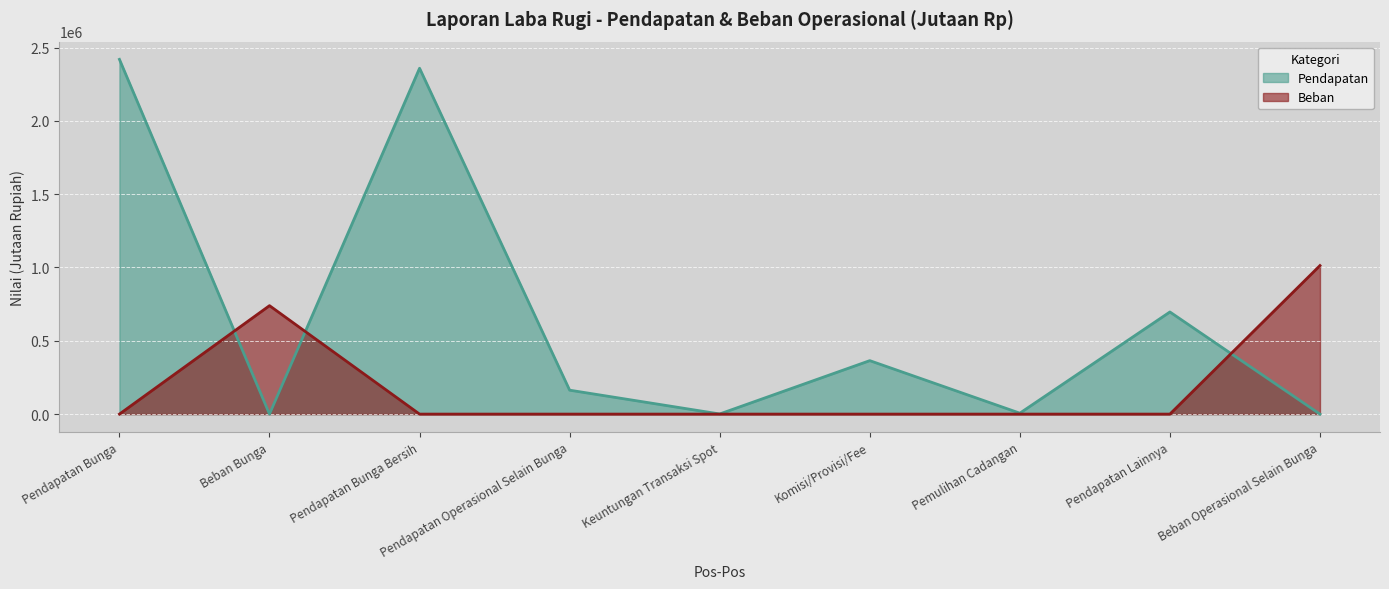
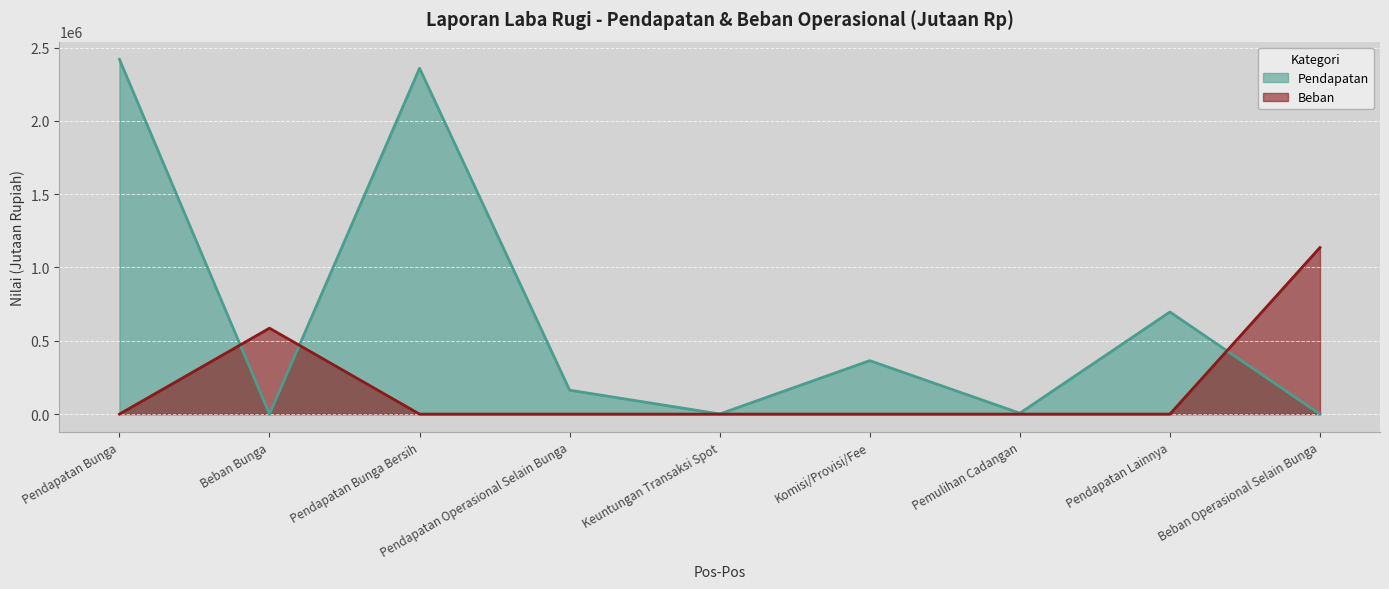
  {
    "Pendapatan": {
      "Pendapatan Bunga": 2420000,
      "Beban Bunga": 0,
      "Pendapatan Bunga Bersih": 2360000,
      "Pendapatan Operasional Selain Bunga": 160000,
      "Komisi/Provisi/Fee": 360000,
      "Pendapatan Lainnya": 700000,
      "Beban Operasional Selain Bunga": 0
    },
    "Beban": {
      "Pendapatan Bunga": 0,
-     "Beban Bunga": 740000,
+     "Beban Bunga": 590000,
      "Pendapatan Bunga Bersih": 0,
      "Pendapatan Operasional Selain Bunga": 0,
      "Komisi/Provisi/Fee": 0,
      "Pendapatan Lainnya": 0,
-     "Beban Operasional Selain Bunga": 1010000
+     "Beban Operasional Selain Bunga": 1140000
    }
  }
